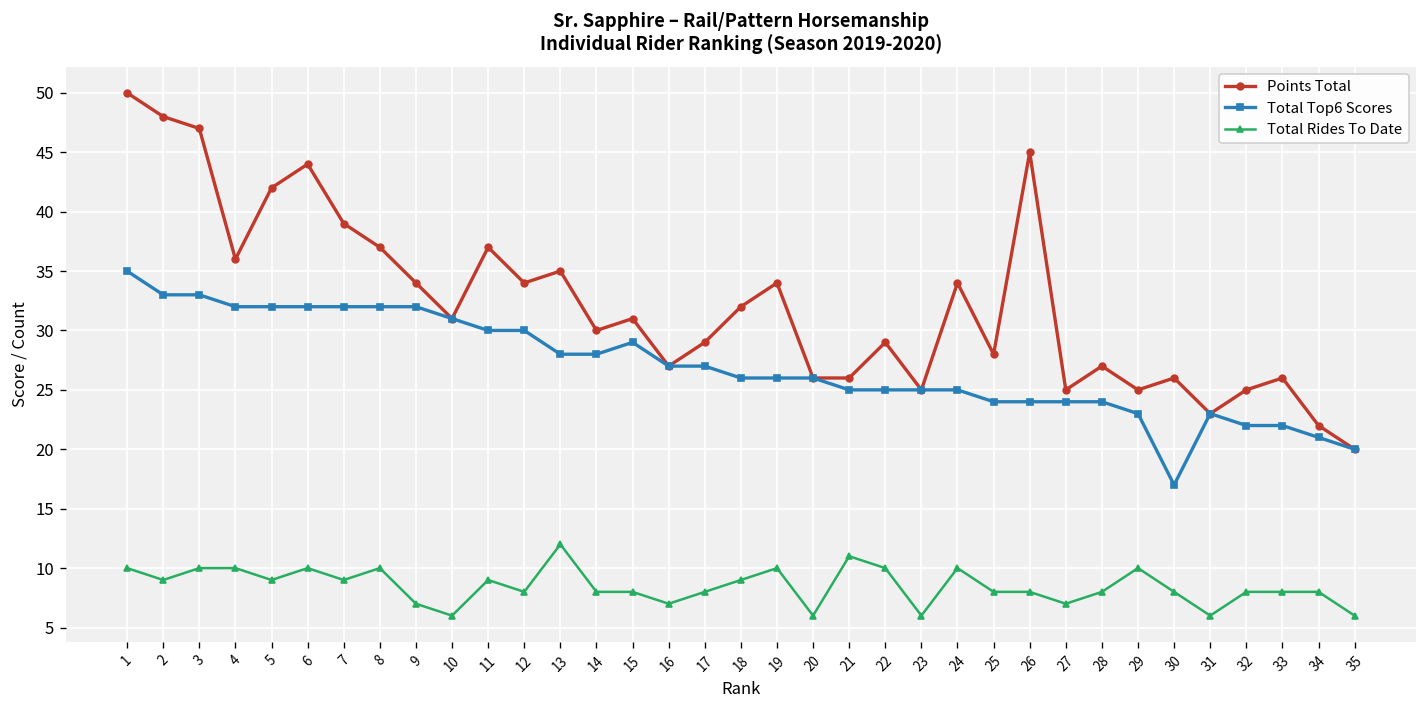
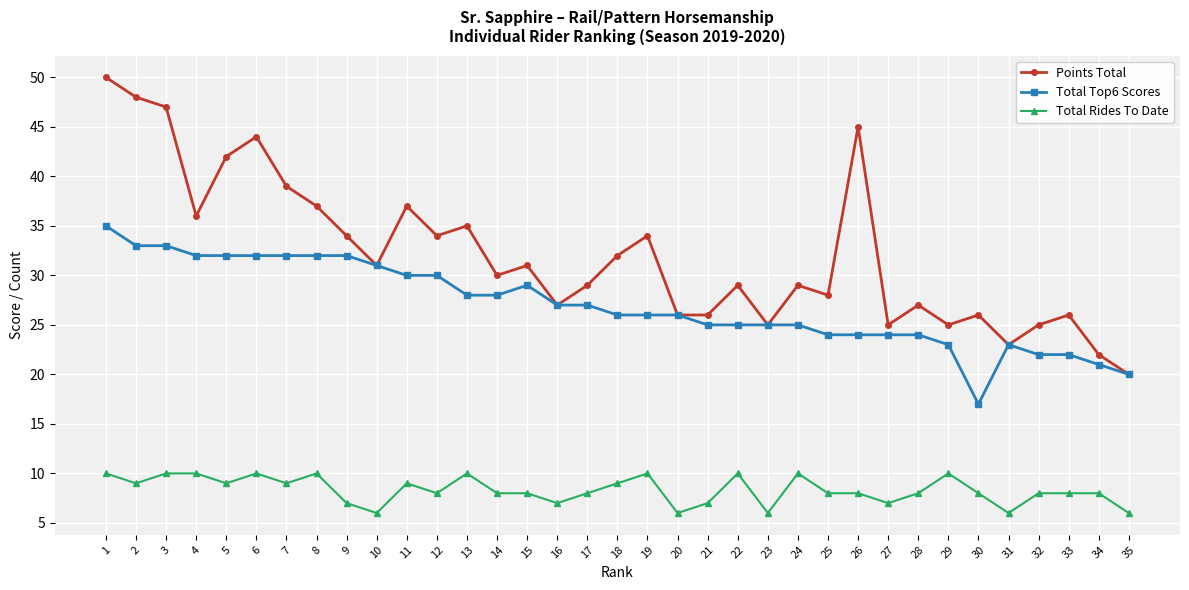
  {
    "Points Total": {
      "1": 50,
      "2": 48,
      "3": 47,
      "4": 36,
      "5": 42,
      "6": 44,
      "7": 39,
      "8": 37,
      "9": 34,
      "11": 37,
      "12": 34,
      "13": 35,
      "14": 30,
      "15": 31,
      "17": 29,
      "18": 32,
      "19": 34,
      "21": 26,
      "22": 29,
-     "24": 34,
+     "24": 29,
      "25": 28,
      "26": 45,
      "27": 25,
      "28": 27,
      "29": 25,
      "30": 26,
      "32": 25,
      "33": 26,
      "34": 22
    },
    "Total Top6 Scores": {
      "1": 35,
      "2": 33,
      "3": 33,
      "4": 32,
      "5": 32,
      "6": 32,
      "7": 32,
      "8": 32,
      "9": 32,
      "11": 30,
      "12": 30,
      "13": 28,
      "14": 28,
      "15": 29,
      "17": 27,
      "18": 26,
      "19": 26,
      "21": 25,
      "22": 25,
      "24": 25,
      "25": 24,
      "26": 24,
      "27": 24,
      "28": 24,
      "29": 23,
      "30": 17,
      "32": 22,
      "33": 22,
      "34": 21
    },
    "Total Rides To Date": {
      "1": 10,
      "2": 9,
      "3": 10,
      "4": 10,
      "5": 9,
      "6": 10,
      "7": 9,
      "8": 10,
      "9": 7,
      "10": 6,
      "11": 9,
      "12": 8,
-     "13": 12,
+     "13": 10,
      "14": 8,
      "15": 8,
      "16": 7,
      "17": 8,
      "18": 9,
      "19": 10,
      "20": 6,
-     "21": 11,
+     "21": 7,
      "22": 10,
      "23": 6,
      "24": 10,
      "25": 8,
      "26": 8,
      "27": 7,
      "28": 8,
      "29": 10,
      "30": 8,
      "31": 6,
      "32": 8,
      "33": 8,
      "34": 8,
      "35": 6
    }
  }
